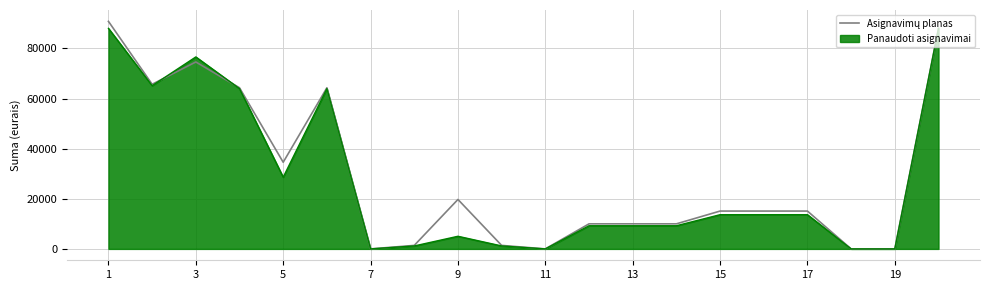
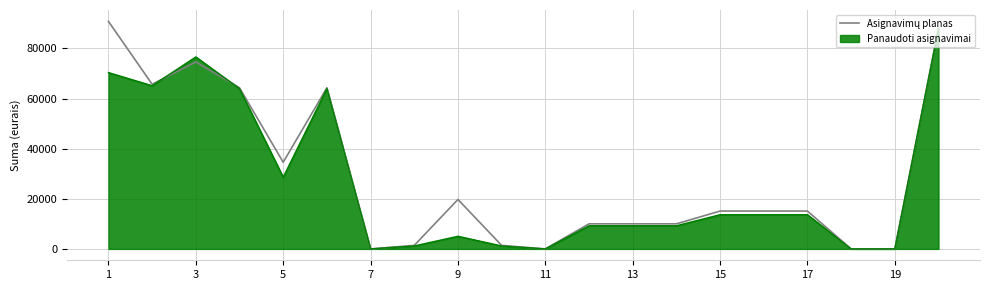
  {
    "Panaudoti asignavimai": {
-     "1": 88000,
+     "1": 70000,
      "3": 77000,
      "5": 29000,
      "9": 5000,
      "15": 14000,
      "17": 14000
    },
    "Asignavimų planas": {
      "1": 91000,
      "3": 75000,
      "5": 35000,
      "9": 20000,
      "15": 15000,
      "17": 15000
    }
  }
